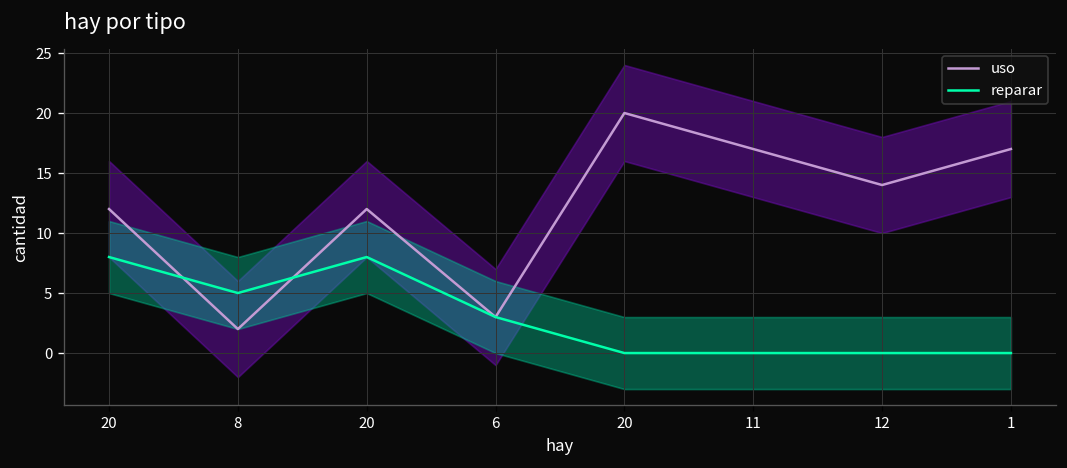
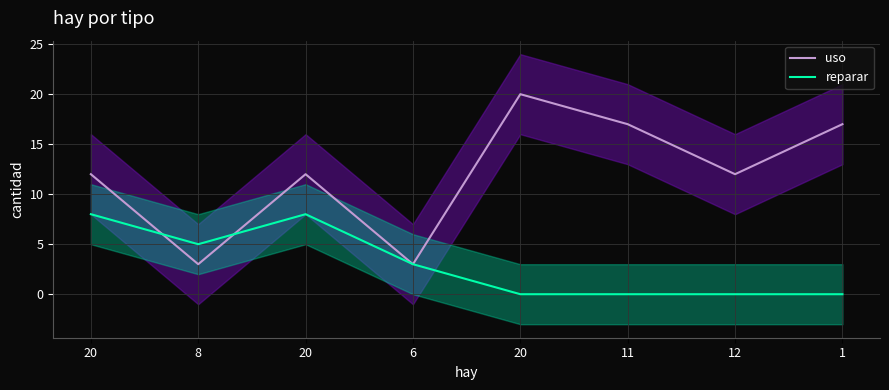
  {
    "uso": {
-     "8": 2,
+     "8": 3,
      "11": 17,
-     "12": 14,
+     "12": 12,
      "1": 17
    }
  }
